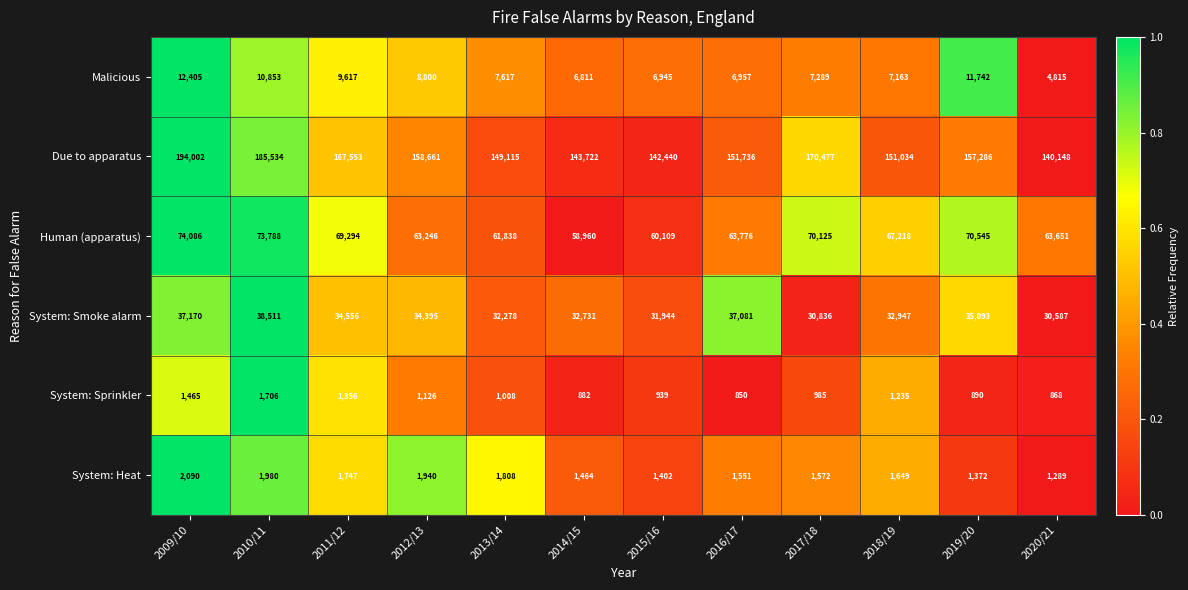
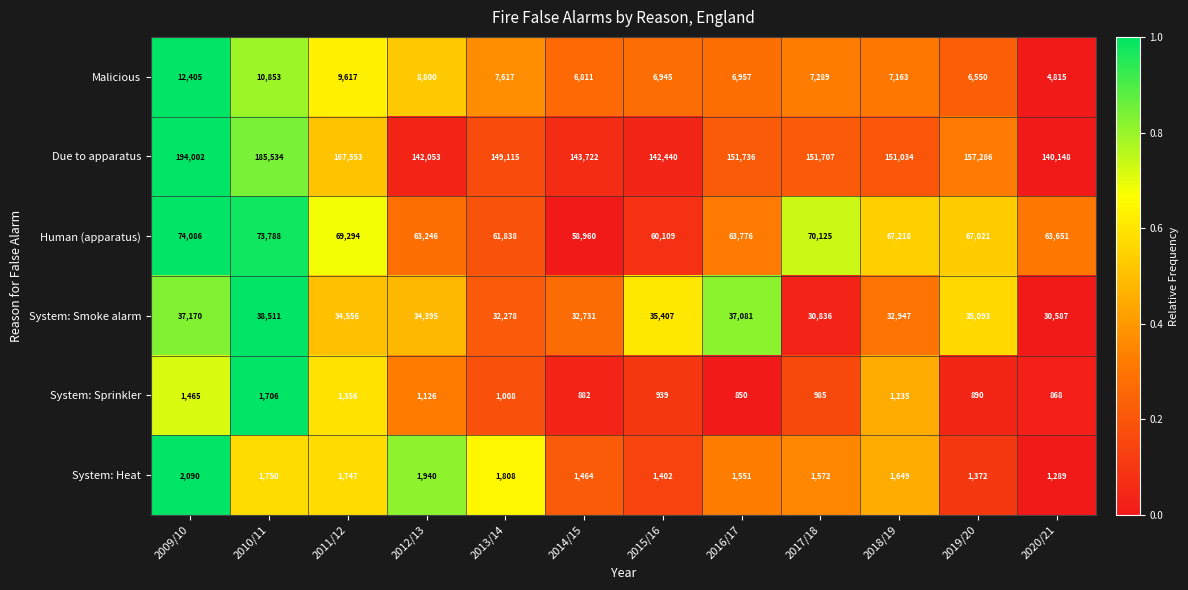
  {
    "Malicious": {
      "2009/10": "12,405",
      "2010/11": "10,853",
      "2011/12": "9,617",
      "2012/13": "8,800",
      "2013/14": "7,617",
      "2014/15": "6,811",
      "2015/16": "6,945",
      "2016/17": "6,957",
      "2017/18": "7,289",
      "2018/19": "7,163",
-     "2019/20": "11,742",
+     "2019/20": "6,550",
      "2020/21": "4,815"
    },
    "Due to apparatus": {
      "2009/10": "194,002",
      "2010/11": "185,534",
      "2011/12": "167,553",
-     "2012/13": "158,661",
+     "2012/13": "142,053",
      "2013/14": "149,115",
      "2014/15": "143,722",
      "2015/16": "142,440",
      "2016/17": "151,736",
-     "2017/18": "170,477",
+     "2017/18": "151,707",
      "2018/19": "151,034",
      "2019/20": "157,286",
      "2020/21": "140,148"
    },
    "Human (apparatus)": {
      "2009/10": "74,086",
      "2010/11": "73,788",
      "2011/12": "69,294",
      "2012/13": "63,246",
      "2013/14": "61,838",
      "2014/15": "58,960",
      "2015/16": "60,109",
      "2016/17": "63,776",
      "2017/18": "70,125",
      "2018/19": "67,218",
-     "2019/20": "70,545",
+     "2019/20": "67,021",
      "2020/21": "63,651"
    },
    "System: Smoke alarm": {
      "2009/10": "37,170",
      "2010/11": "38,511",
      "2011/12": "34,556",
      "2012/13": "34,395",
      "2013/14": "32,278",
      "2014/15": "32,731",
-     "2015/16": "31,944",
+     "2015/16": "35,407",
      "2016/17": "37,081",
      "2017/18": "30,836",
      "2018/19": "32,947",
      "2019/20": "35,093",
      "2020/21": "30,587"
    },
    "System: Sprinkler": {
      "2009/10": "1,465",
      "2010/11": "1,706",
      "2011/12": "1,356",
      "2012/13": "1,126",
      "2013/14": "1,008",
      "2014/15": "882",
      "2015/16": "939",
      "2016/17": "850",
      "2017/18": "985",
      "2018/19": "1,235",
      "2019/20": "890",
      "2020/21": "868"
    },
    "System: Heat": {
      "2009/10": "2,090",
-     "2010/11": "1,980",
+     "2010/11": "1,750",
      "2011/12": "1,747",
      "2012/13": "1,940",
      "2013/14": "1,808",
      "2014/15": "1,464",
      "2015/16": "1,402",
      "2016/17": "1,551",
      "2017/18": "1,572",
      "2018/19": "1,649",
      "2019/20": "1,372",
      "2020/21": "1,289"
    }
  }
